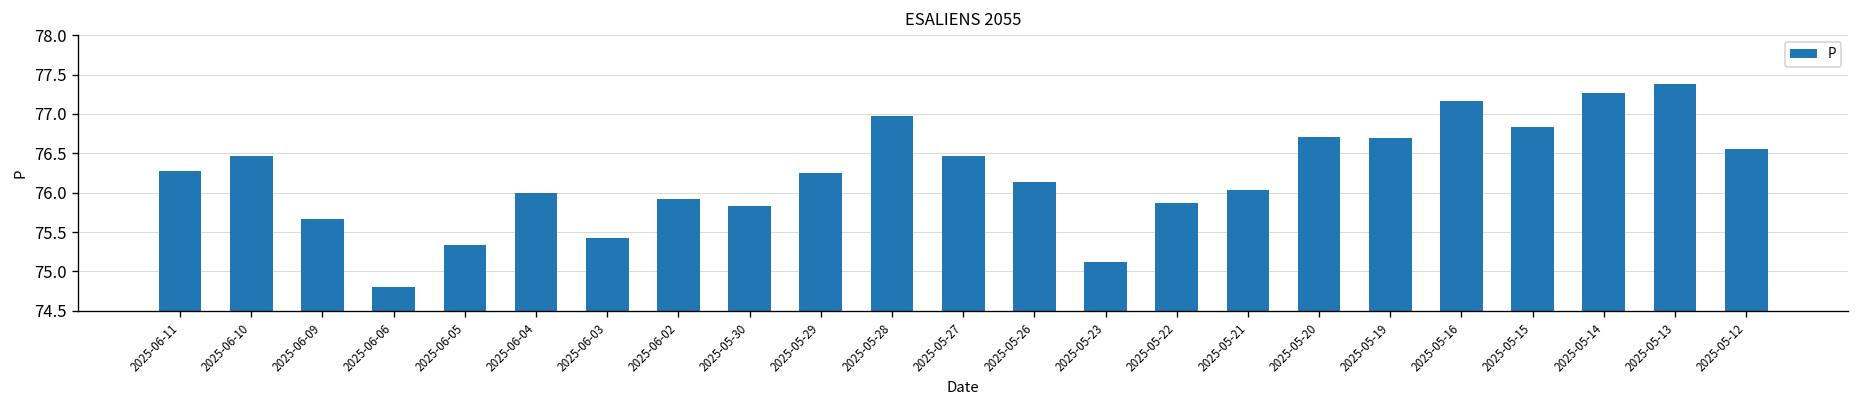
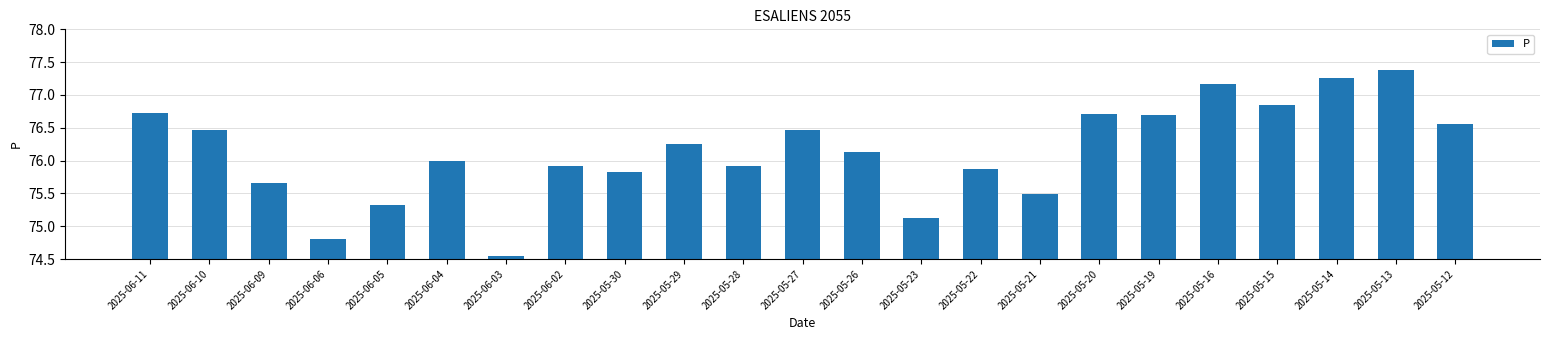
  {
-   "2025-06-11": 76.3,
+   "2025-06-11": 76.7,
    "2025-06-10": 76.5,
    "2025-06-09": 75.7,
    "2025-06-06": 74.8,
    "2025-06-05": 75.3,
    "2025-06-04": 76.0,
-   "2025-06-03": 75.4,
+   "2025-06-03": 74.6,
    "2025-06-02": 75.9,
    "2025-05-30": 75.8,
    "2025-05-29": 76.3,
-   "2025-05-28": 77.0,
+   "2025-05-28": 75.9,
    "2025-05-27": 76.5,
    "2025-05-26": 76.1,
    "2025-05-23": 75.1,
    "2025-05-22": 75.9,
-   "2025-05-21": 76.0,
+   "2025-05-21": 75.5,
    "2025-05-20": 76.7,
    "2025-05-19": 76.7,
    "2025-05-16": 77.2,
    "2025-05-15": 76.8,
    "2025-05-14": 77.3,
    "2025-05-13": 77.4,
    "2025-05-12": 76.6
  }
